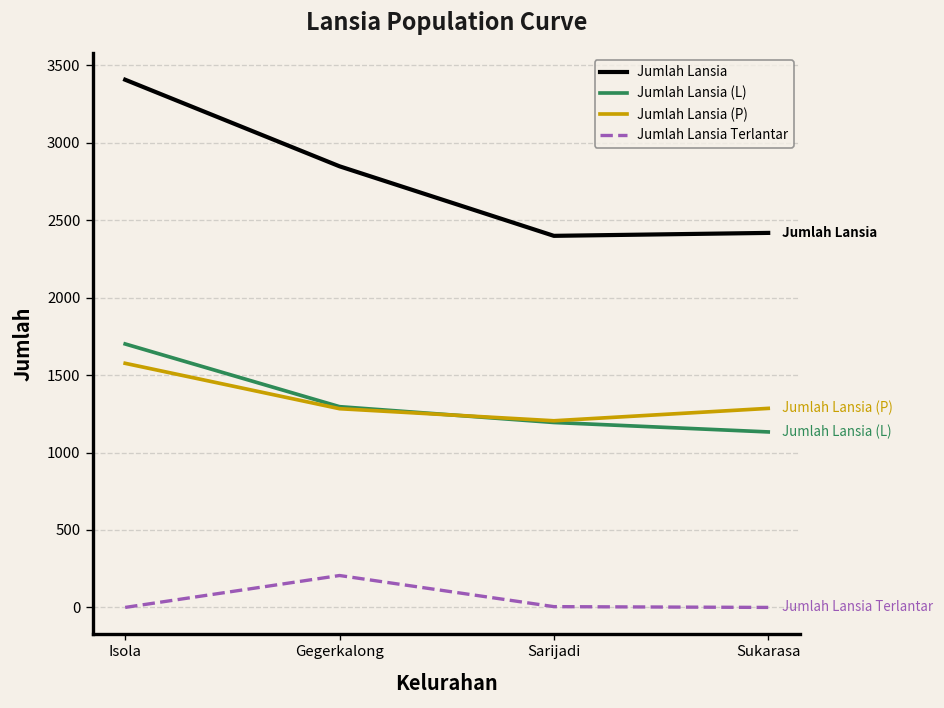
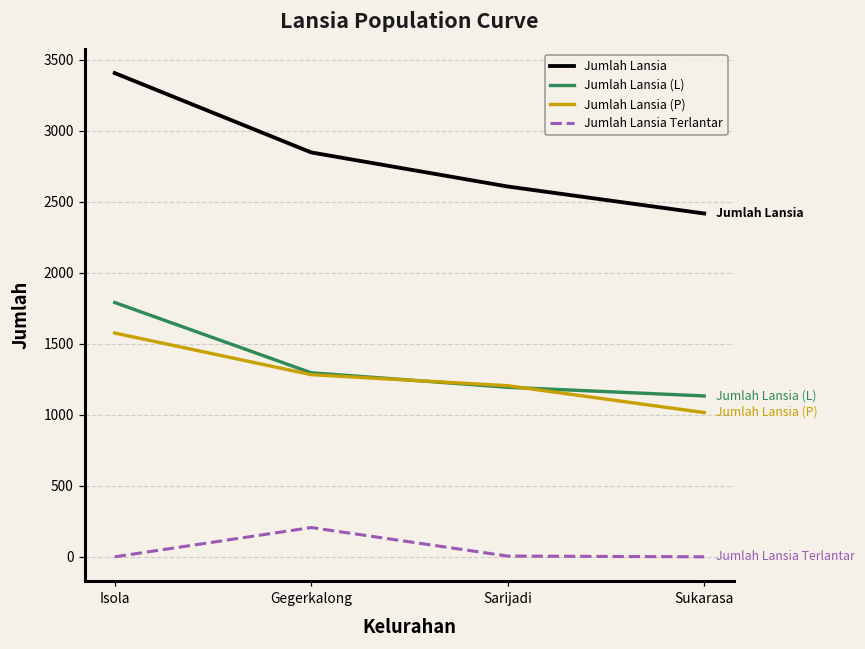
  {
    "Jumlah Lansia": {
      "Isola": 3410,
      "Gegerkalong": 2850,
-     "Sarijadi": 2400,
+     "Sarijadi": 2610,
      "Sukarasa": 2420
    },
    "Jumlah Lansia (L)": {
-     "Isola": 1700,
+     "Isola": 1790,
      "Sukarasa": 1130
    },
    "Jumlah Lansia (P)": {
      "Isola": 1580,
-     "Sukarasa": 1290
+     "Sukarasa": 1020
    },
    "Jumlah Lansia Terlantar": {
      "Isola": 0,
      "Gegerkalong": 210,
      "Sarijadi": 10,
      "Sukarasa": 0
    }
  }
